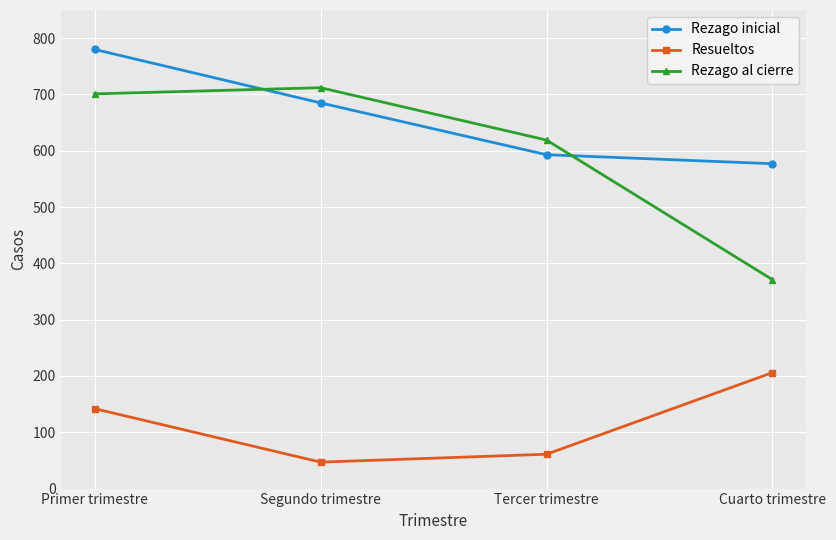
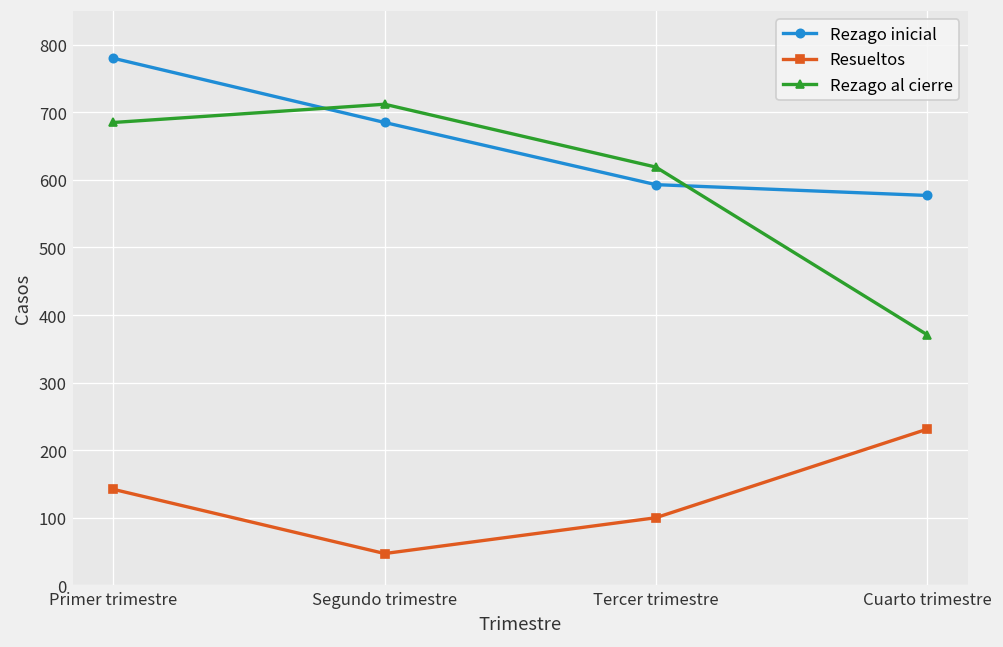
  {
    "Rezago inicial": {
      "Primer trimestre": 780,
      "Segundo trimestre": 690,
      "Tercer trimestre": 590,
      "Cuarto trimestre": 580
    },
    "Resueltos": {
      "Primer trimestre": 140,
      "Segundo trimestre": 50,
-     "Tercer trimestre": 60,
-     "Cuarto trimestre": 210
+     "Tercer trimestre": 100,
+     "Cuarto trimestre": 230
    },
    "Rezago al cierre": {
-     "Primer trimestre": 700,
+     "Primer trimestre": 690,
      "Segundo trimestre": 710,
      "Tercer trimestre": 620,
      "Cuarto trimestre": 370
    }
  }
